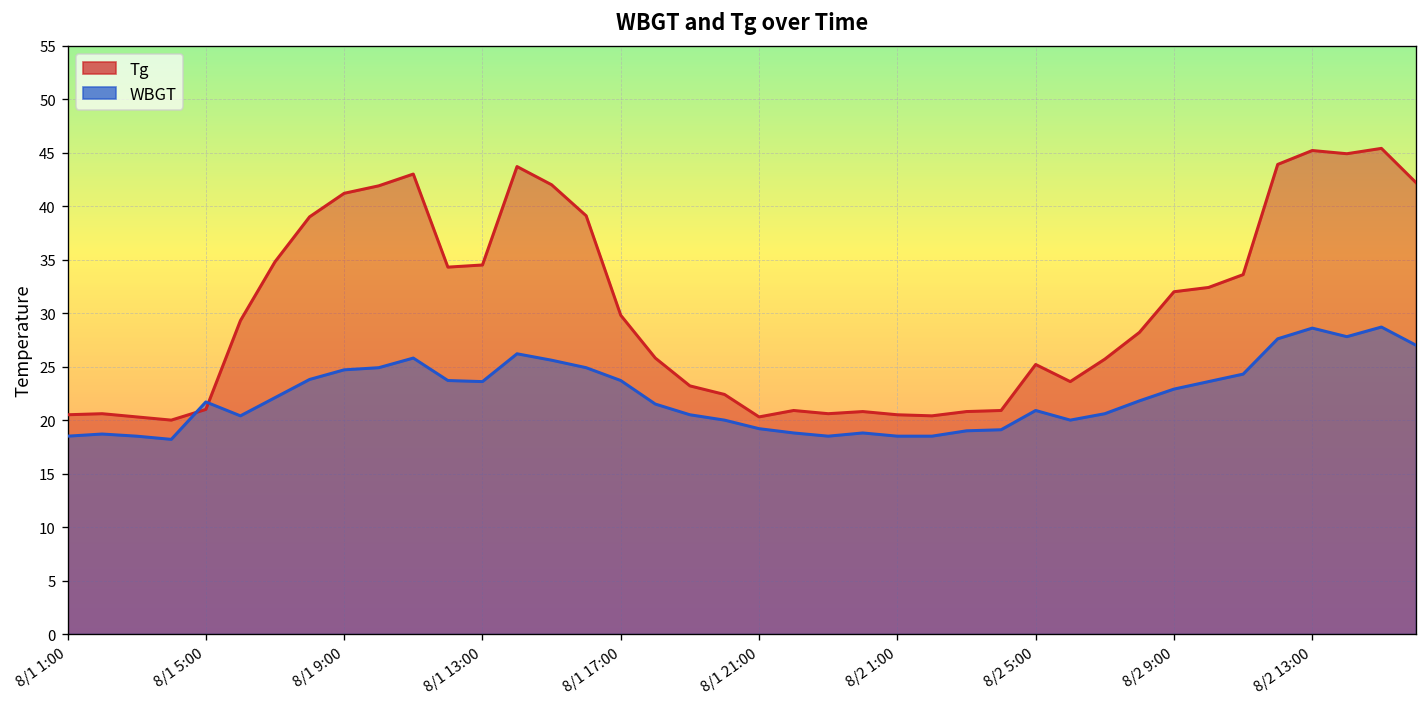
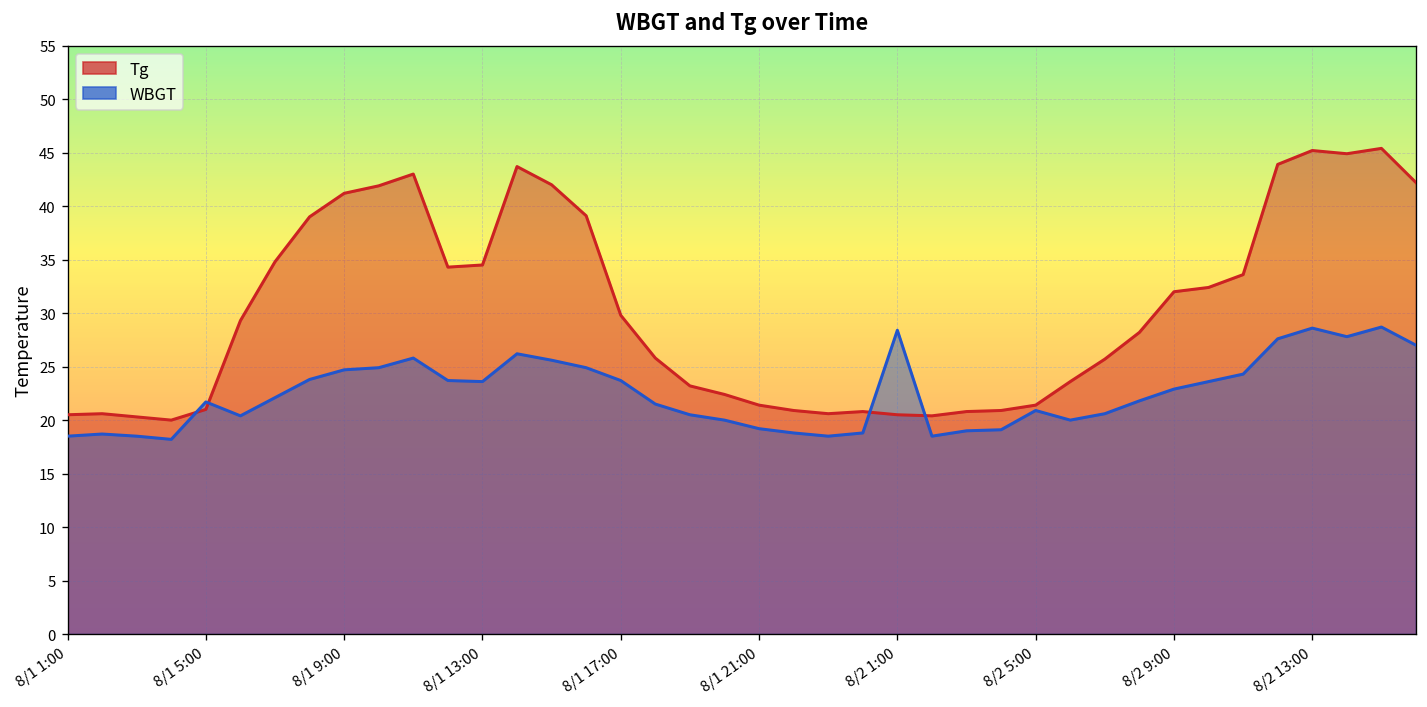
  {
    "Tg": {
      "8/1 1:00": 21,
      "8/1 5:00": 21,
      "8/1 9:00": 41,
      "8/1 13:00": 35,
      "8/1 17:00": 30,
-     "8/1 21:00": 20,
+     "8/1 21:00": 21,
      "8/2 1:00": 21,
-     "8/2 5:00": 25,
+     "8/2 5:00": 21,
      "8/2 9:00": 32,
      "8/2 13:00": 45
    },
    "WBGT": {
      "8/1 1:00": 19,
      "8/1 5:00": 22,
      "8/1 9:00": 25,
      "8/1 13:00": 24,
      "8/1 17:00": 24,
      "8/1 21:00": 19,
-     "8/2 1:00": 19,
+     "8/2 1:00": 28,
      "8/2 5:00": 21,
      "8/2 9:00": 23,
      "8/2 13:00": 29
    }
  }
